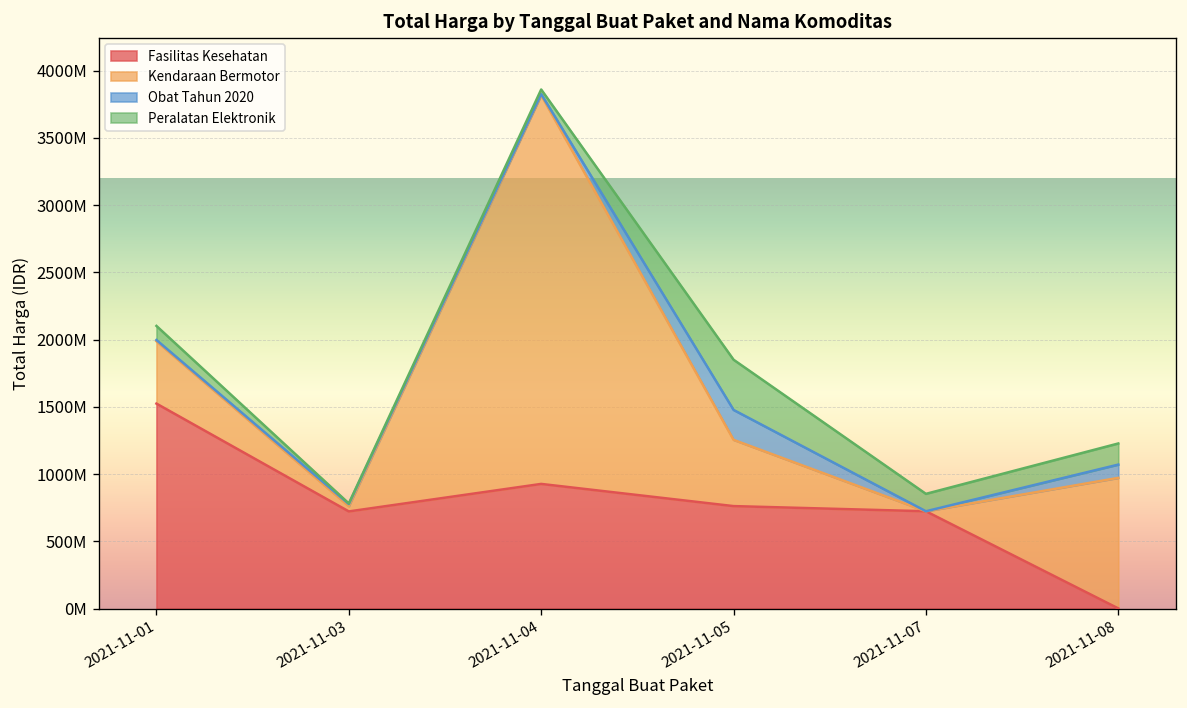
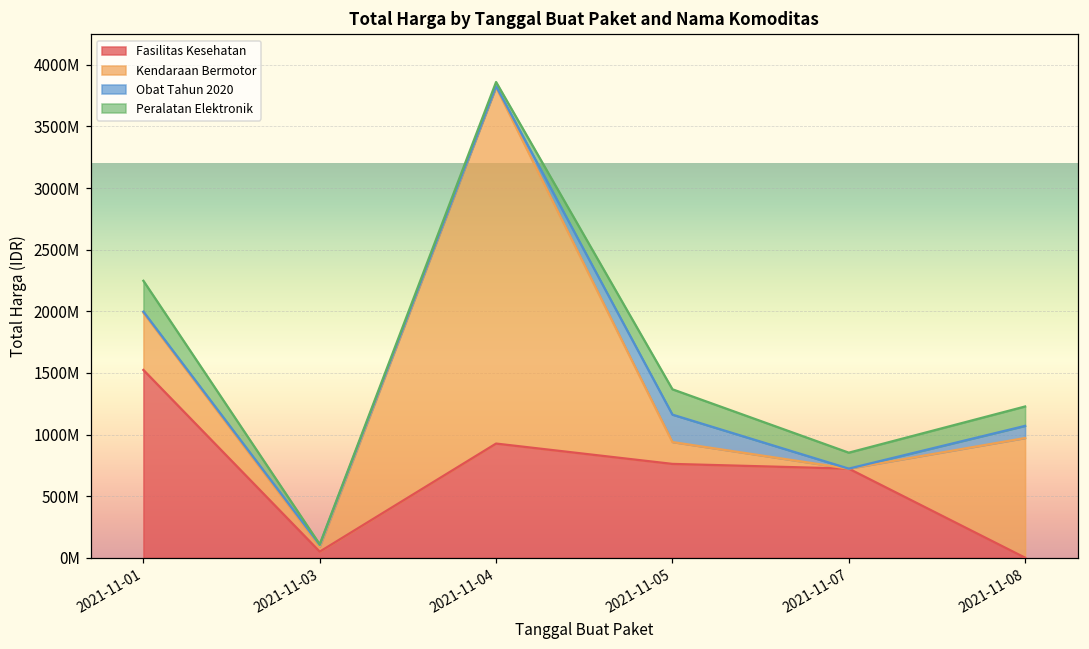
  {
    "Fasilitas Kesehatan": {
      "2021-11-01": 1520000000,
-     "2021-11-03": 720000000,
+     "2021-11-03": 50000000,
      "2021-11-04": 930000000,
      "2021-11-05": 760000000,
      "2021-11-08": 0
    },
    "Kendaraan Bermotor": {
-     "2021-11-05": 490000000,
+     "2021-11-05": 180000000,
      "2021-11-08": 970000000
    },
    "Obat Tahun 2020": {
      "2021-11-05": 220000000,
      "2021-11-08": 100000000
    },
    "Peralatan Elektronik": {
-     "2021-11-01": 100000000,
+     "2021-11-01": 250000000,
      "2021-11-04": 30000000,
-     "2021-11-05": 370000000,
+     "2021-11-05": 210000000,
      "2021-11-07": 130000000,
      "2021-11-08": 160000000
    }
  }
